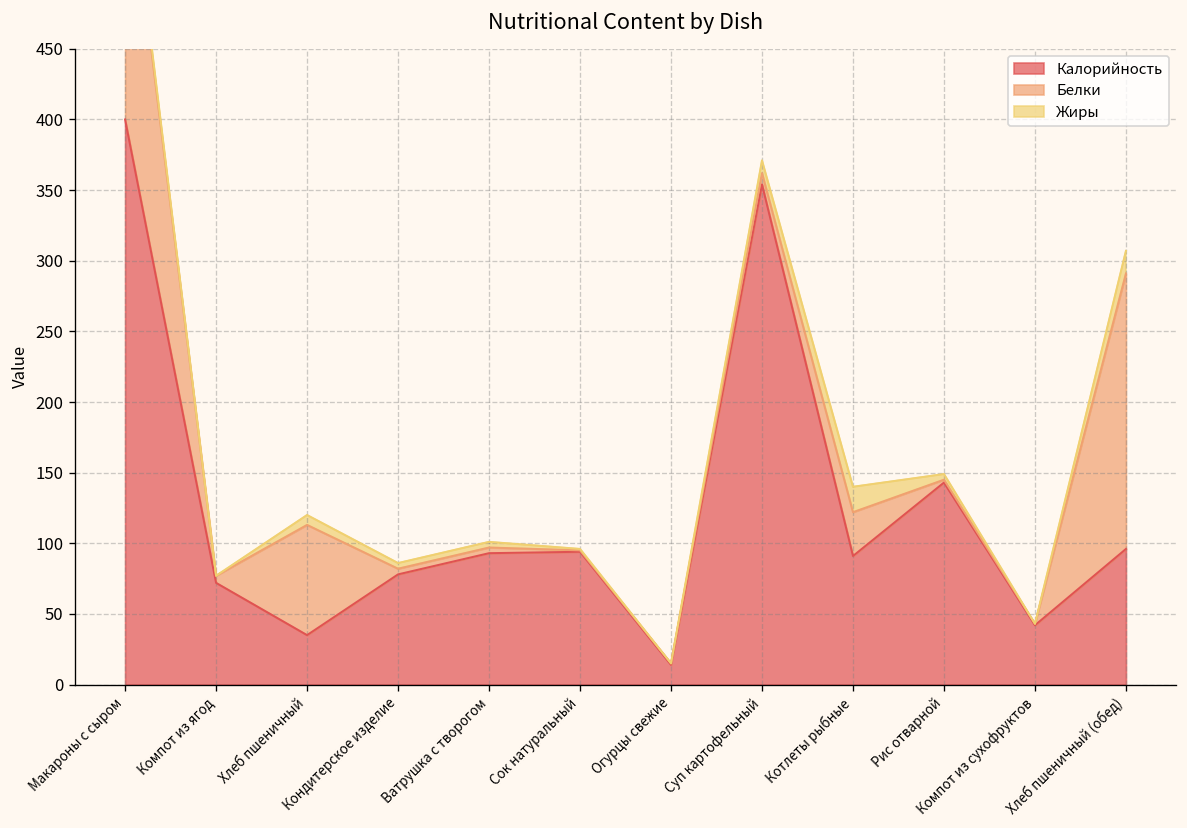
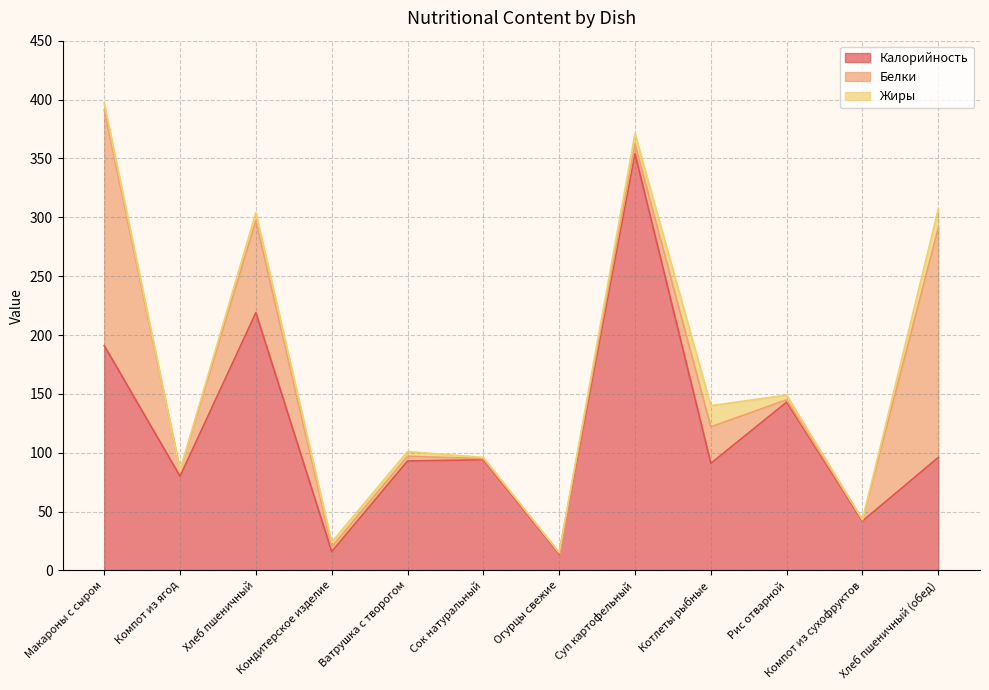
  {
    "Калорийность": {
-     "Макароны с сыром": 400,
-     "Компот из ягод": 72,
-     "Хлеб пшеничный": 35,
-     "Кондитерское изделие": 78,
+     "Макароны с сыром": 191,
+     "Компот из ягод": 80,
+     "Хлеб пшеничный": 219,
+     "Кондитерское изделие": 16,
      "Ватрушка с творогом": 93,
      "Суп картофельный": 354,
      "Котлеты рыбные": 91,
      "Хлеб пшеничный (обед)": 96
    }
  }
